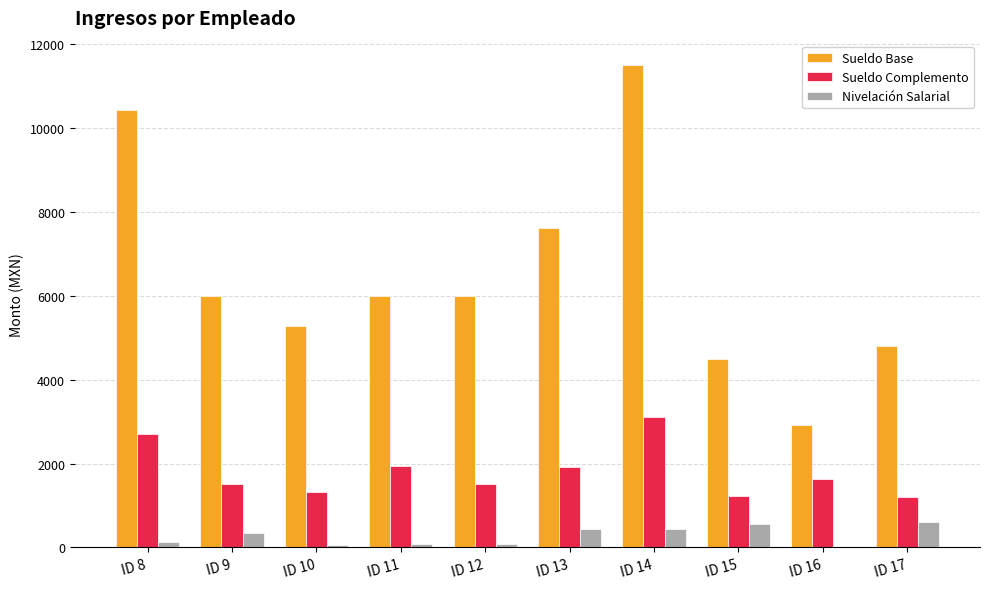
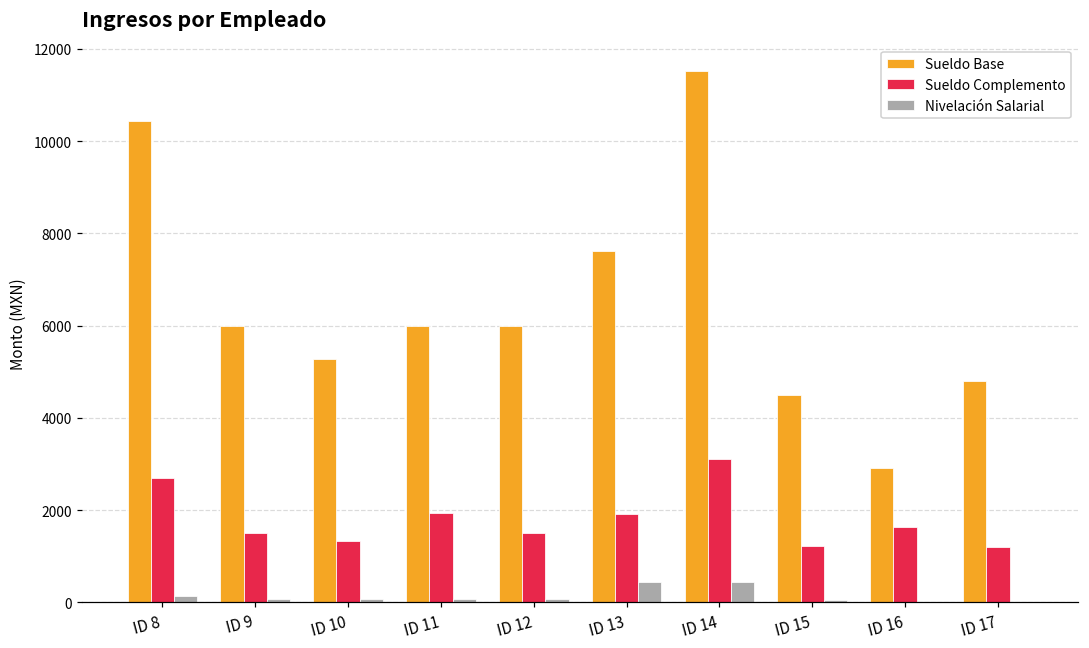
  {
    "Sueldo Base": {
      "ID 8": 10400,
      "ID 9": 6000,
      "ID 10": 5300,
      "ID 11": 6000,
      "ID 12": 6000,
      "ID 13": 7600,
      "ID 14": 11500,
      "ID 15": 4500,
      "ID 16": 2900,
      "ID 17": 4800
    },
    "Sueldo Complemento": {
      "ID 8": 2700,
      "ID 9": 1500,
      "ID 10": 1300,
      "ID 11": 1900,
      "ID 12": 1500,
      "ID 13": 1900,
      "ID 14": 3100,
      "ID 15": 1200,
      "ID 16": 1600,
      "ID 17": 1200
    },
    "Nivelación Salarial": {
      "ID 8": 100,
-     "ID 9": 300,
+     "ID 9": 100,
      "ID 10": 100,
      "ID 11": 100,
      "ID 12": 100,
      "ID 13": 400,
      "ID 14": 500,
-     "ID 15": 600,
+     "ID 15": 100,
      "ID 16": 0,
-     "ID 17": 600
+     "ID 17": 0
    }
  }
